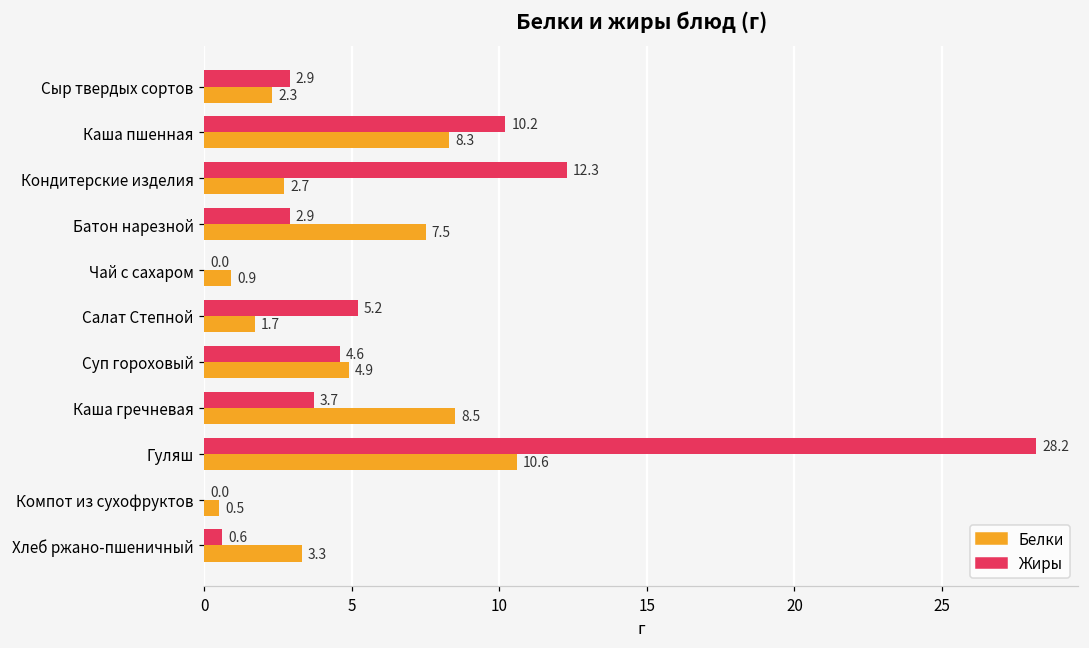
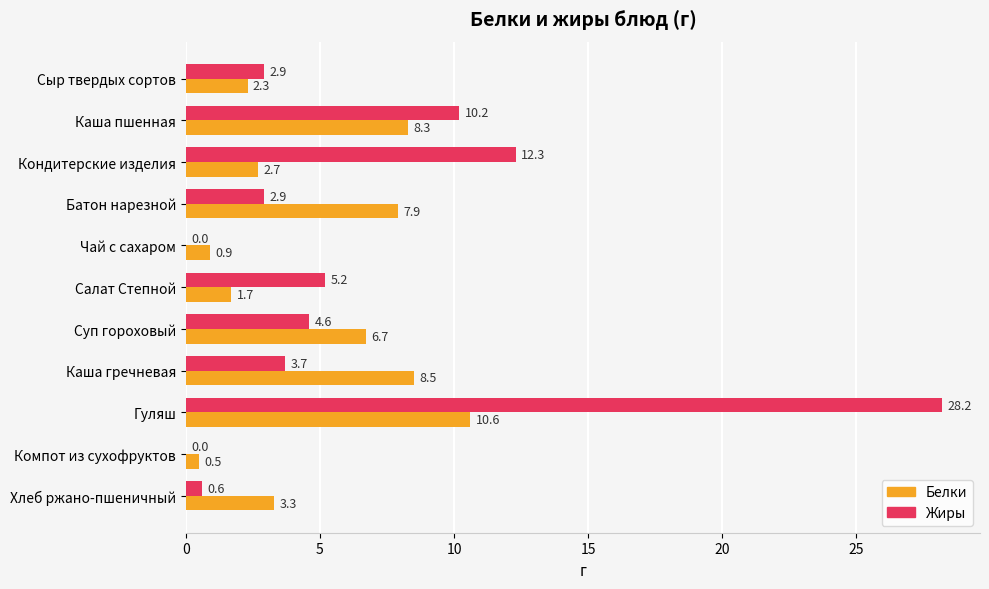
  {
    "Белки": {
      "Сыр твердых сортов": 2.3,
      "Каша пшенная": 8.3,
      "Кондитерские изделия": 2.7,
-     "Батон нарезной": 7.5,
+     "Батон нарезной": 7.9,
      "Чай с сахаром": 0.9,
      "Салат Степной": 1.7,
-     "Суп гороховый": 4.9,
+     "Суп гороховый": 6.7,
      "Каша гречневая": 8.5,
      "Гуляш": 10.6,
      "Компот из сухофруктов": 0.5,
      "Хлеб ржано-пшеничный": 3.3
    },
    "Жиры": {
      "Сыр твердых сортов": 2.9,
      "Каша пшенная": 10.2,
      "Кондитерские изделия": 12.3,
      "Батон нарезной": 2.9,
      "Чай с сахаром": 0.0,
      "Салат Степной": 5.2,
      "Суп гороховый": 4.6,
      "Каша гречневая": 3.7,
      "Гуляш": 28.2,
      "Компот из сухофруктов": 0.0,
      "Хлеб ржано-пшеничный": 0.6
    }
  }
